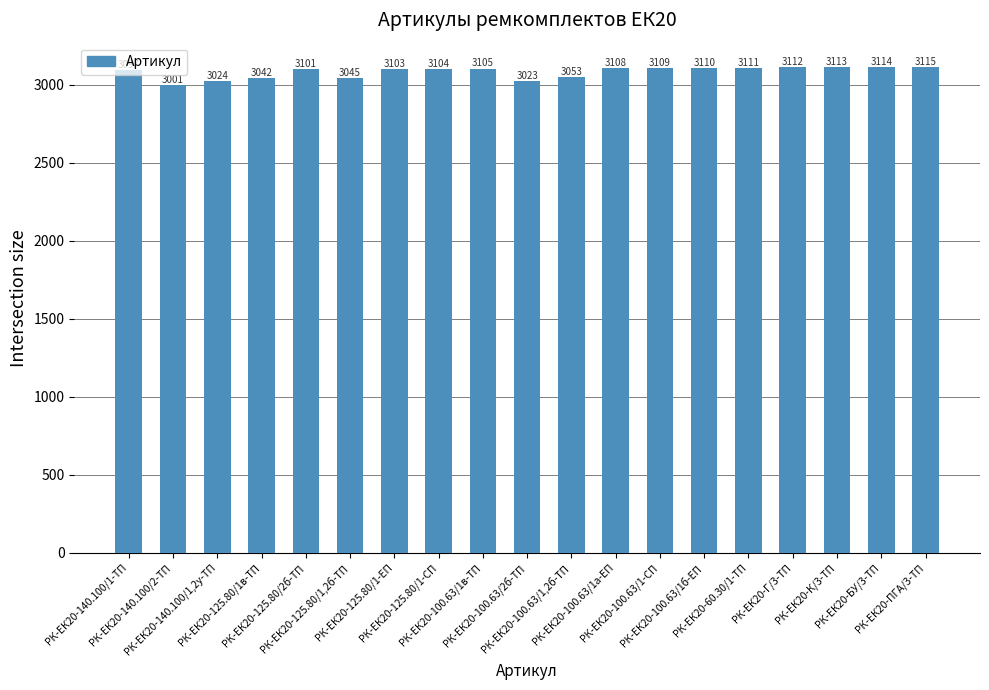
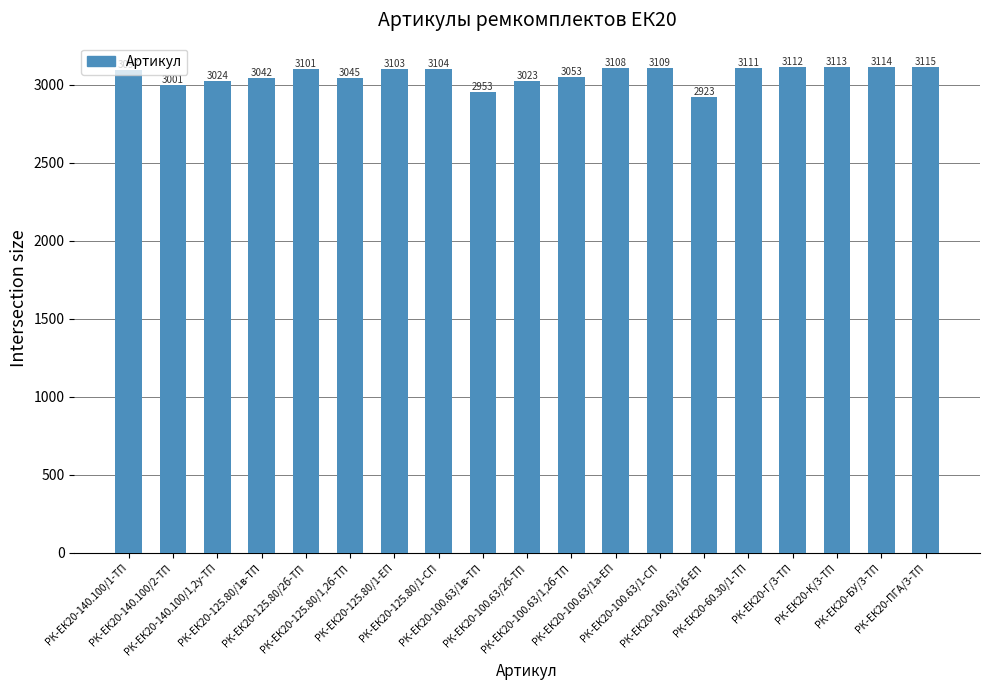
  {
    "РК-ЕК20-140.100/2-ТП": 3001,
    "РК-ЕК20-140.100/1,2у-ТП": 3024,
    "РК-ЕК20-125.80/1в-ТП": 3042,
    "РК-ЕК20-125.80/2б-ТП": 3101,
    "РК-ЕК20-125.80/1,2б-ТП": 3045,
    "РК-ЕК20-125.80/1-ЕП": 3103,
    "РК-ЕК20-125.80/1-СП": 3104,
-   "РК-ЕК20-100.63/1в-ТП": 3105,
+   "РК-ЕК20-100.63/1в-ТП": 2953,
    "РК-ЕК20-100.63/2б-ТП": 3023,
    "РК-ЕК20-100.63/1,2б-ТП": 3053,
    "РК-ЕК20-100.63/1а-ЕП": 3108,
    "РК-ЕК20-100.63/1-СП": 3109,
-   "РК-ЕК20-100.63/1б-ЕП": 3110,
+   "РК-ЕК20-100.63/1б-ЕП": 2923,
    "РК-ЕК20-60.30/1-ТП": 3111,
    "РК-ЕК20-Г/3-ТП": 3112,
    "РК-ЕК20-К/3-ТП": 3113,
    "РК-ЕК20-БУ/3-ТП": 3114,
    "РК-ЕК20-ПГА/3-ТП": 3115
  }
